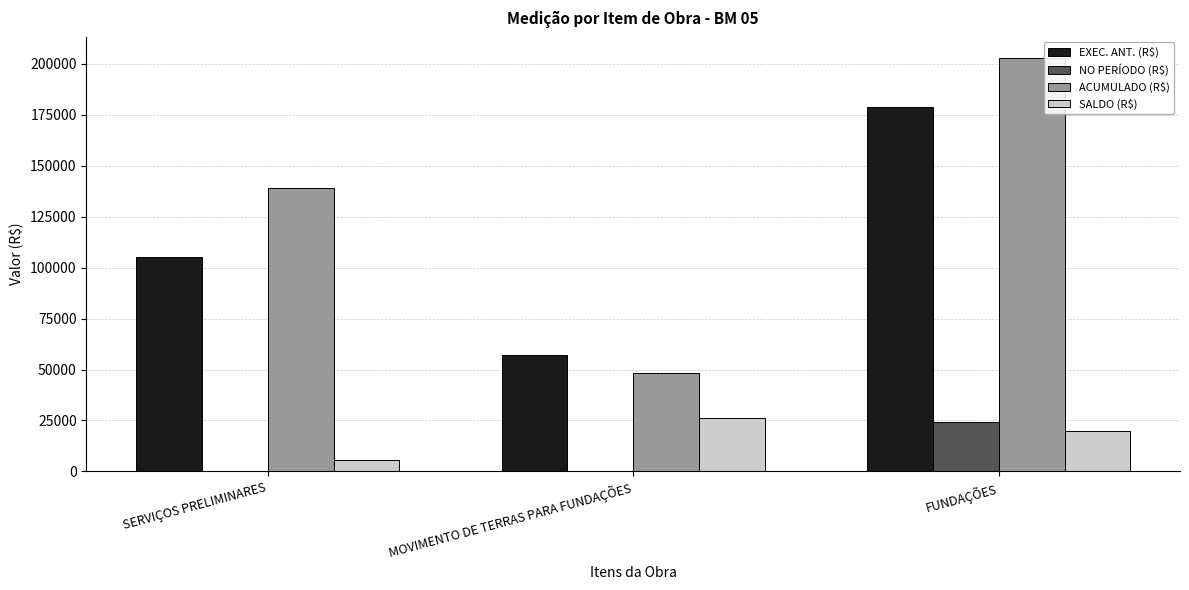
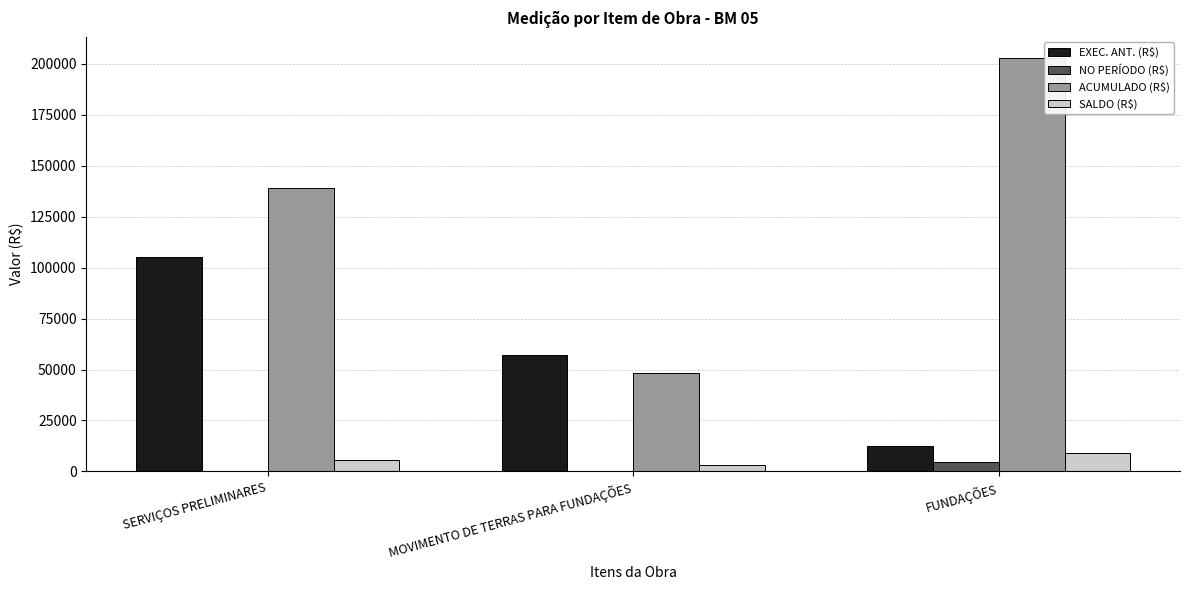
  {
    "EXEC. ANT. (R$)": {
      "SERVIÇOS PRELIMINARES": 105000,
      "MOVIMENTO DE TERRAS PARA FUNDAÇÕES": 57000,
-     "FUNDAÇÕES": 179000
+     "FUNDAÇÕES": 12000
    },
    "NO PERÍODO (R$)": {
      "SERVIÇOS PRELIMINARES": 0,
      "MOVIMENTO DE TERRAS PARA FUNDAÇÕES": 0,
-     "FUNDAÇÕES": 24000
+     "FUNDAÇÕES": 5000
    },
    "ACUMULADO (R$)": {
      "SERVIÇOS PRELIMINARES": 139000,
      "MOVIMENTO DE TERRAS PARA FUNDAÇÕES": 48000,
      "FUNDAÇÕES": 203000
    },
    "SALDO (R$)": {
      "SERVIÇOS PRELIMINARES": 6000,
-     "MOVIMENTO DE TERRAS PARA FUNDAÇÕES": 26000,
-     "FUNDAÇÕES": 20000
+     "MOVIMENTO DE TERRAS PARA FUNDAÇÕES": 3000,
+     "FUNDAÇÕES": 9000
    }
  }
